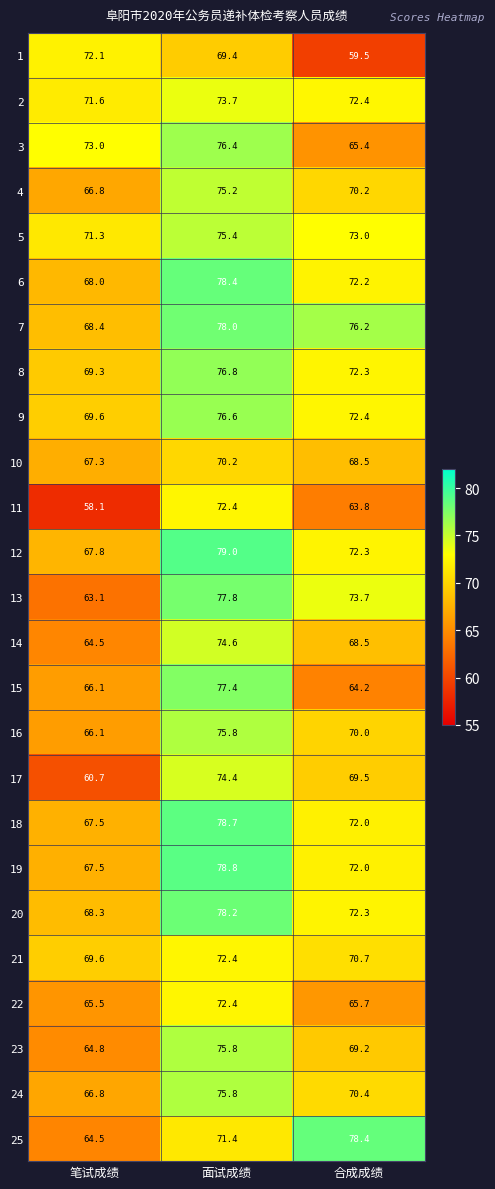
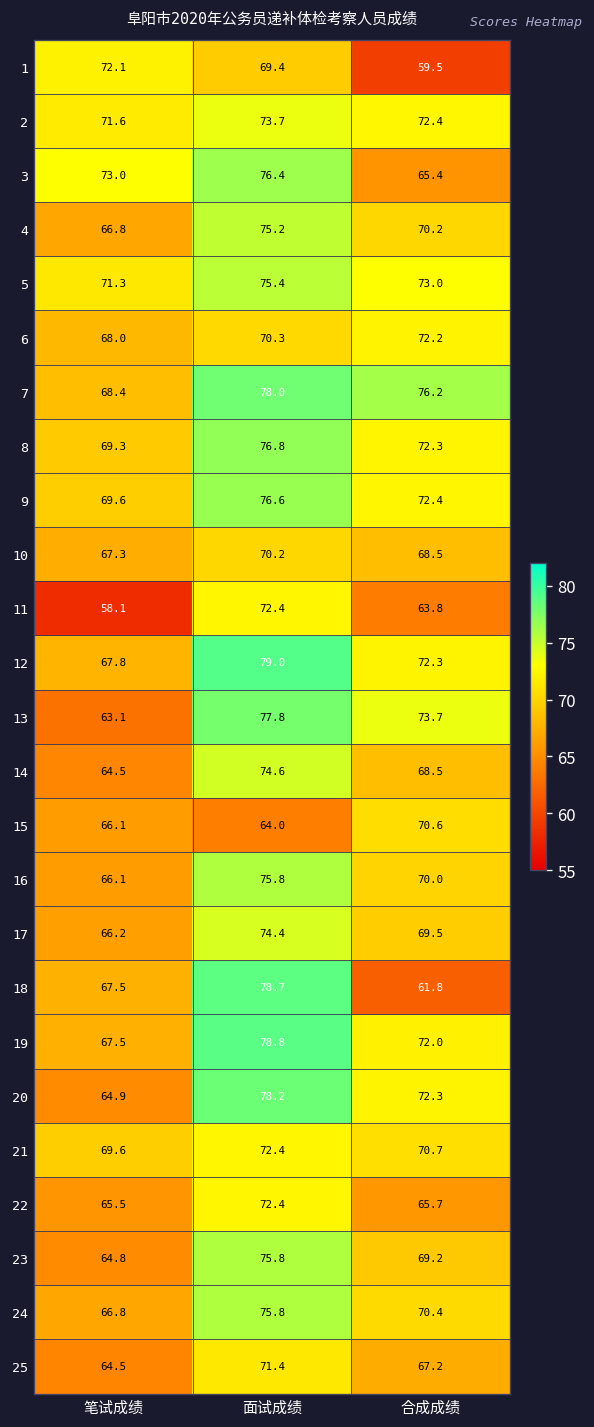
  {
    "1": {
      "笔试成绩": 72.1,
      "面试成绩": 69.4,
      "合成成绩": 59.5
    },
    "2": {
      "笔试成绩": 71.6,
      "面试成绩": 73.7,
      "合成成绩": 72.4
    },
    "3": {
      "笔试成绩": 73.0,
      "面试成绩": 76.4,
      "合成成绩": 65.4
    },
    "4": {
      "笔试成绩": 66.8,
      "面试成绩": 75.2,
      "合成成绩": 70.2
    },
    "5": {
      "笔试成绩": 71.3,
      "面试成绩": 75.4,
      "合成成绩": 73.0
    },
    "6": {
      "笔试成绩": 68.0,
-     "面试成绩": 78.4,
+     "面试成绩": 70.3,
      "合成成绩": 72.2
    },
    "7": {
      "笔试成绩": 68.4,
      "面试成绩": 78.0,
      "合成成绩": 76.2
    },
    "8": {
      "笔试成绩": 69.3,
      "面试成绩": 76.8,
      "合成成绩": 72.3
    },
    "9": {
      "笔试成绩": 69.6,
      "面试成绩": 76.6,
      "合成成绩": 72.4
    },
    "10": {
      "笔试成绩": 67.3,
      "面试成绩": 70.2,
      "合成成绩": 68.5
    },
    "11": {
      "笔试成绩": 58.1,
      "面试成绩": 72.4,
      "合成成绩": 63.8
    },
    "12": {
      "笔试成绩": 67.8,
      "面试成绩": 79.0,
      "合成成绩": 72.3
    },
    "13": {
      "笔试成绩": 63.1,
      "面试成绩": 77.8,
      "合成成绩": 73.7
    },
    "14": {
      "笔试成绩": 64.5,
      "面试成绩": 74.6,
      "合成成绩": 68.5
    },
    "15": {
      "笔试成绩": 66.1,
-     "面试成绩": 77.4,
-     "合成成绩": 64.2
+     "面试成绩": 64.0,
+     "合成成绩": 70.6
    },
    "16": {
      "笔试成绩": 66.1,
      "面试成绩": 75.8,
      "合成成绩": 70.0
    },
    "17": {
-     "笔试成绩": 60.7,
+     "笔试成绩": 66.2,
      "面试成绩": 74.4,
      "合成成绩": 69.5
    },
    "18": {
      "笔试成绩": 67.5,
      "面试成绩": 78.7,
-     "合成成绩": 72.0
+     "合成成绩": 61.8
    },
    "19": {
      "笔试成绩": 67.5,
      "面试成绩": 78.8,
      "合成成绩": 72.0
    },
    "20": {
-     "笔试成绩": 68.3,
+     "笔试成绩": 64.9,
      "面试成绩": 78.2,
      "合成成绩": 72.3
    },
    "21": {
      "笔试成绩": 69.6,
      "面试成绩": 72.4,
      "合成成绩": 70.7
    },
    "22": {
      "笔试成绩": 65.5,
      "面试成绩": 72.4,
      "合成成绩": 65.7
    },
    "23": {
      "笔试成绩": 64.8,
      "面试成绩": 75.8,
      "合成成绩": 69.2
    },
    "24": {
      "笔试成绩": 66.8,
      "面试成绩": 75.8,
      "合成成绩": 70.4
    },
    "25": {
      "笔试成绩": 64.5,
      "面试成绩": 71.4,
-     "合成成绩": 78.4
+     "合成成绩": 67.2
    }
  }
